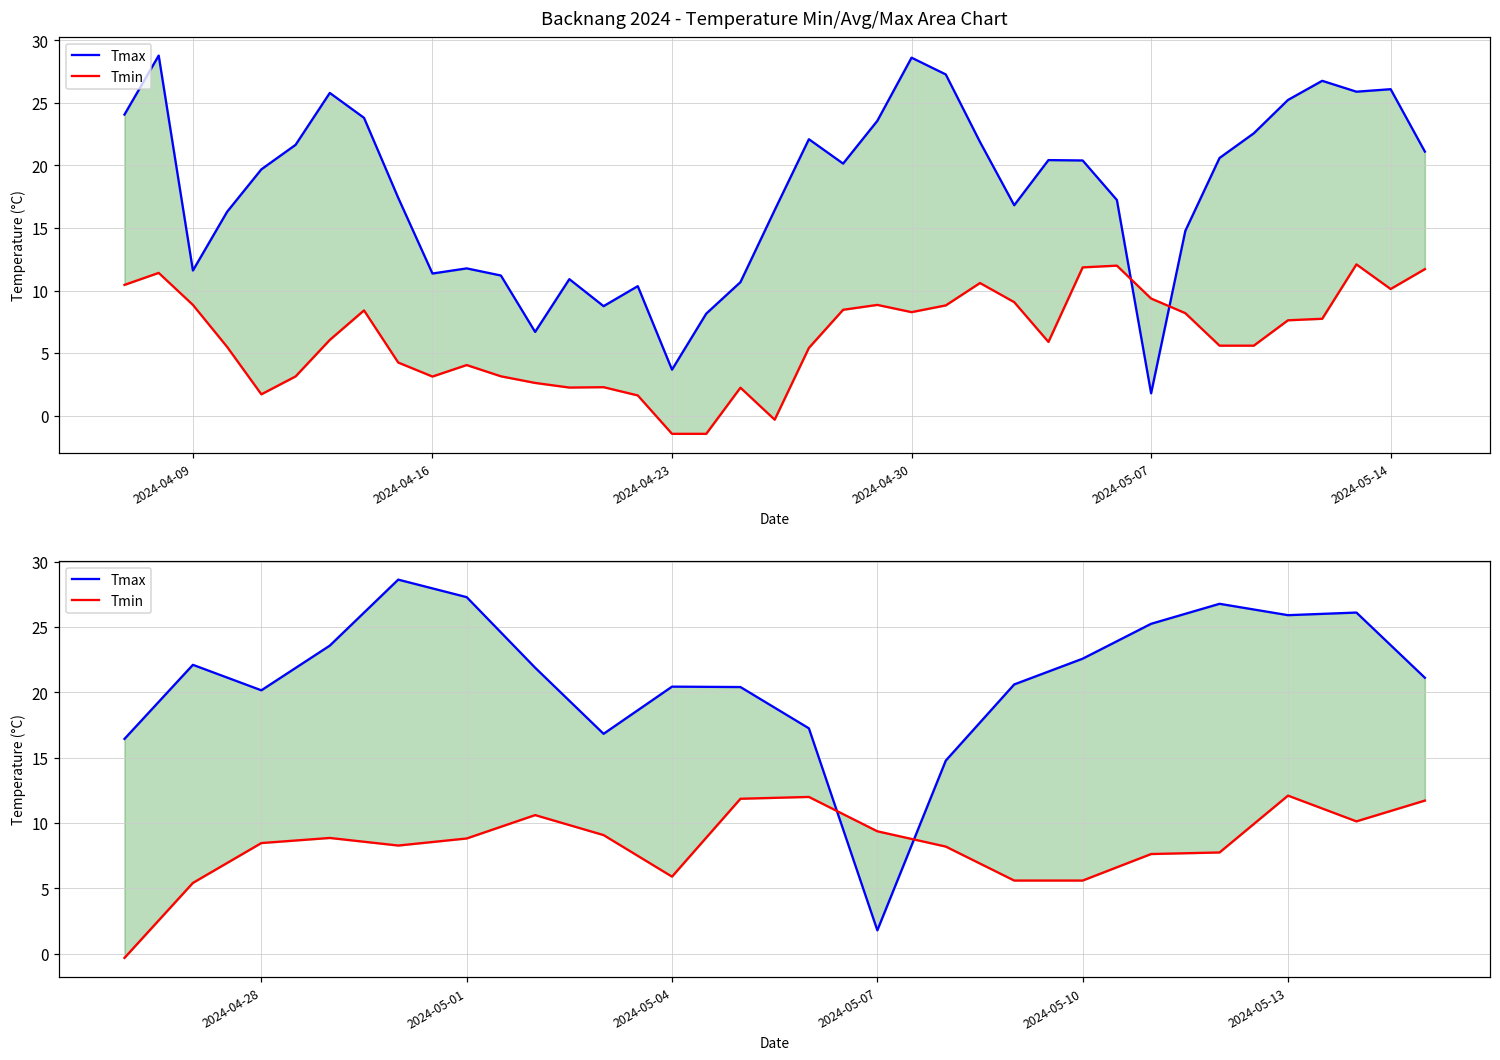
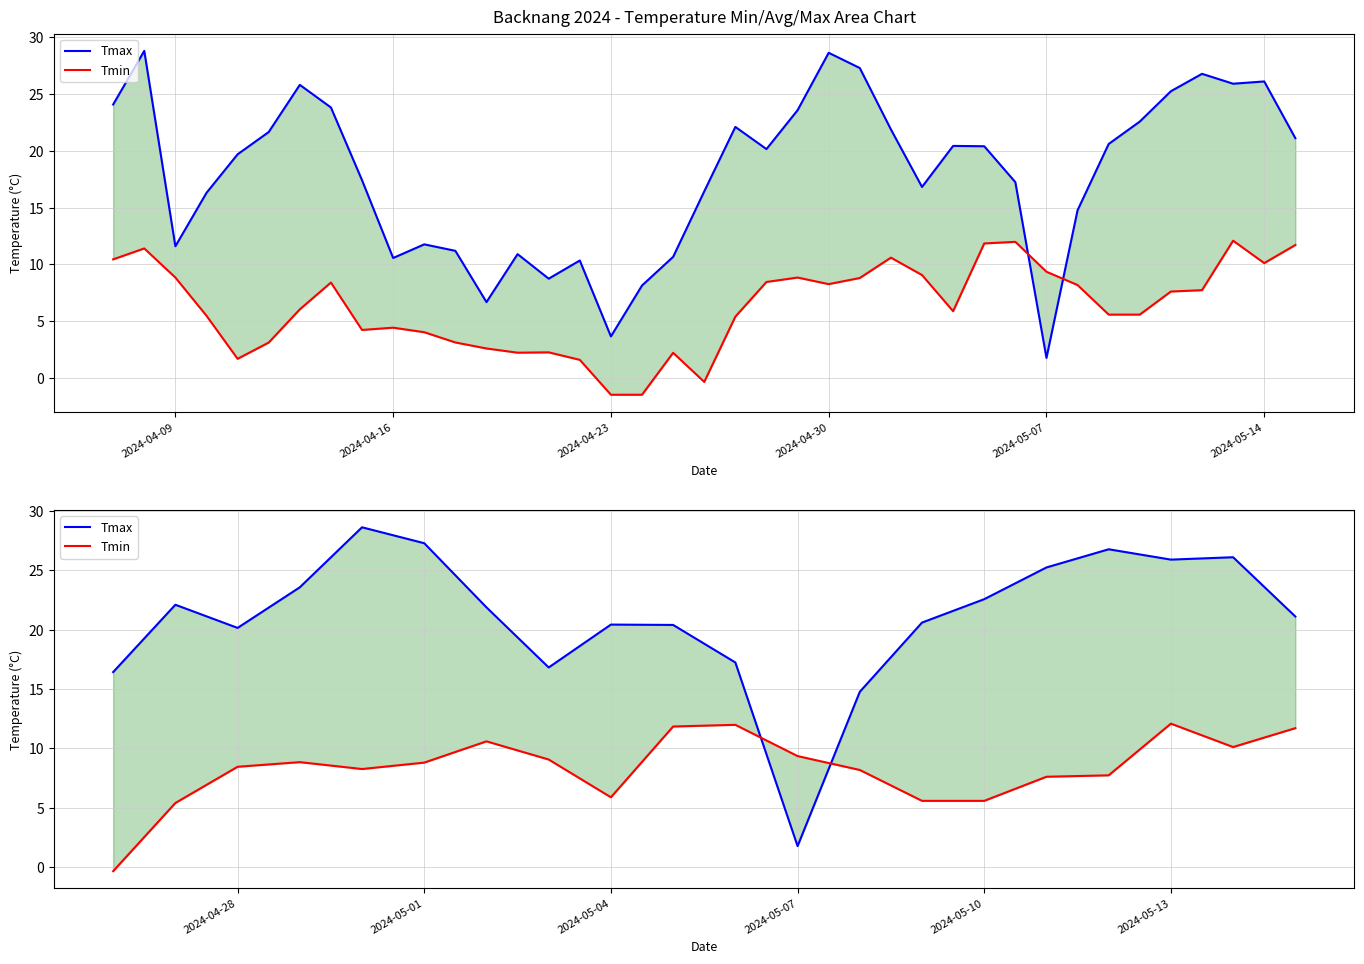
  {
    "Backnang 2024 - Temperature Min/Avg/Max Area Chart": {
      "Tmax": {
-       "2024-04-16": 11.4,
+       "2024-04-16": 10.6,
        "2024-05-07": 1.8
      },
      "Tmin": {
        "2024-04-09": 8.9,
-       "2024-04-16": 3.1,
+       "2024-04-16": 4.4,
        "2024-04-23": -1.5,
        "2024-04-30": 8.3,
        "2024-05-14": 10.1
      }
    }
  }
